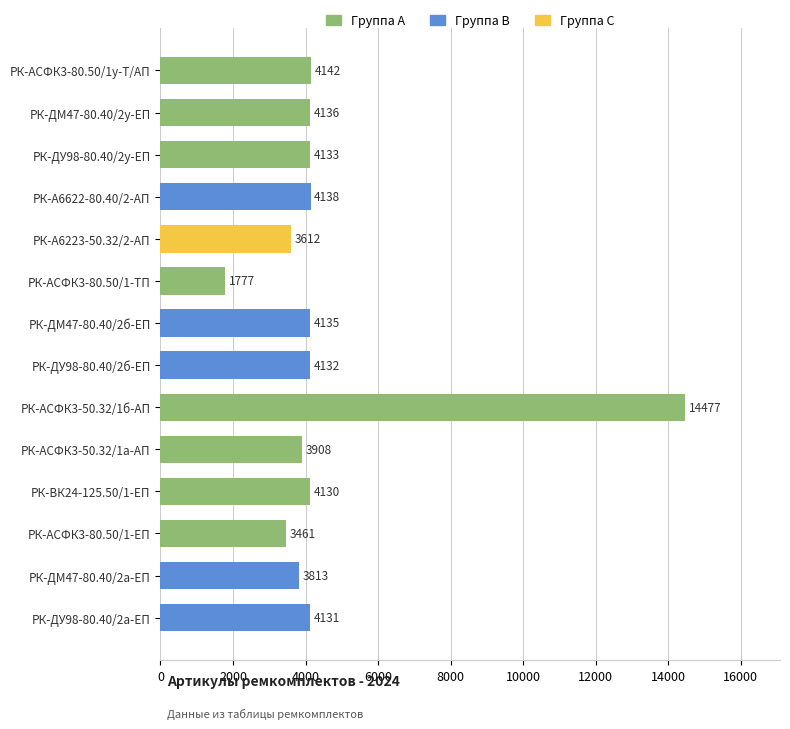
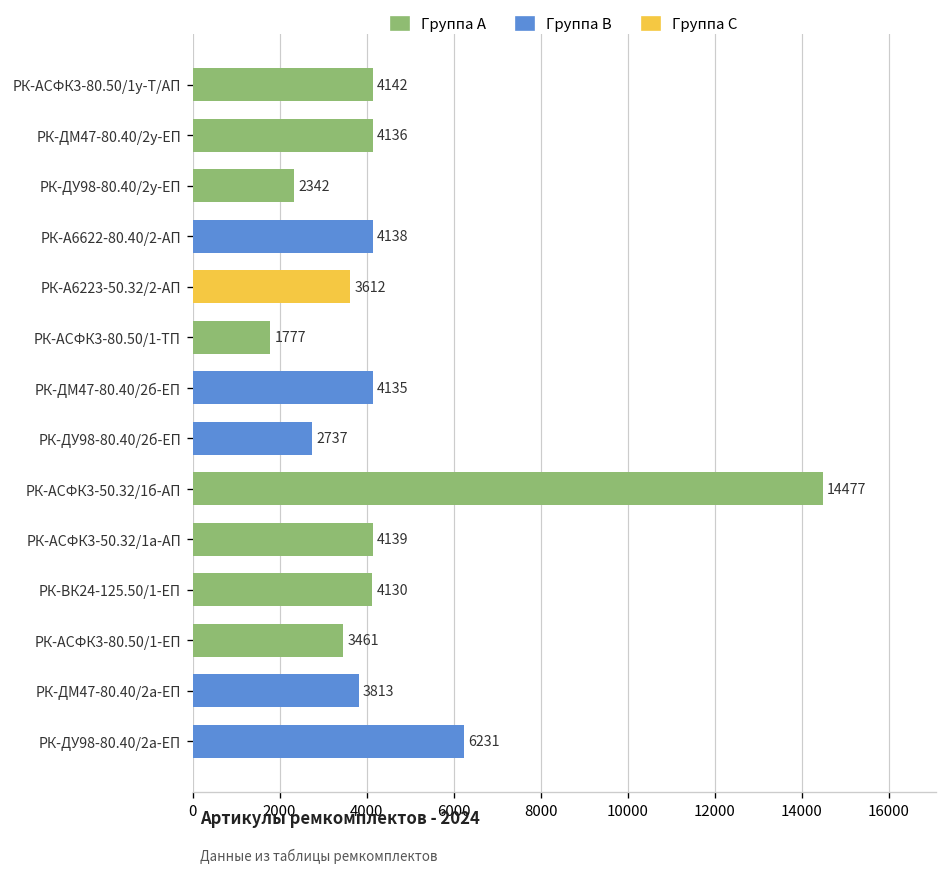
  {
    "РК-АСФК3-80.50/1у-Т/АП": 4142,
    "РК-ДМ47-80.40/2у-ЕП": 4136,
-   "РК-ДУ98-80.40/2у-ЕП": 4133,
+   "РК-ДУ98-80.40/2у-ЕП": 2342,
    "РК-А6622-80.40/2-АП": 4138,
    "РК-А6223-50.32/2-АП": 3612,
    "РК-АСФК3-80.50/1-ТП": 1777,
    "РК-ДМ47-80.40/2б-ЕП": 4135,
-   "РК-ДУ98-80.40/2б-ЕП": 4132,
+   "РК-ДУ98-80.40/2б-ЕП": 2737,
    "РК-АСФК3-50.32/1б-АП": 14477,
-   "РК-АСФК3-50.32/1а-АП": 3908,
+   "РК-АСФК3-50.32/1а-АП": 4139,
    "РК-ВК24-125.50/1-ЕП": 4130,
    "РК-АСФК3-80.50/1-ЕП": 3461,
    "РК-ДМ47-80.40/2а-ЕП": 3813,
-   "РК-ДУ98-80.40/2а-ЕП": 4131
+   "РК-ДУ98-80.40/2а-ЕП": 6231
  }
